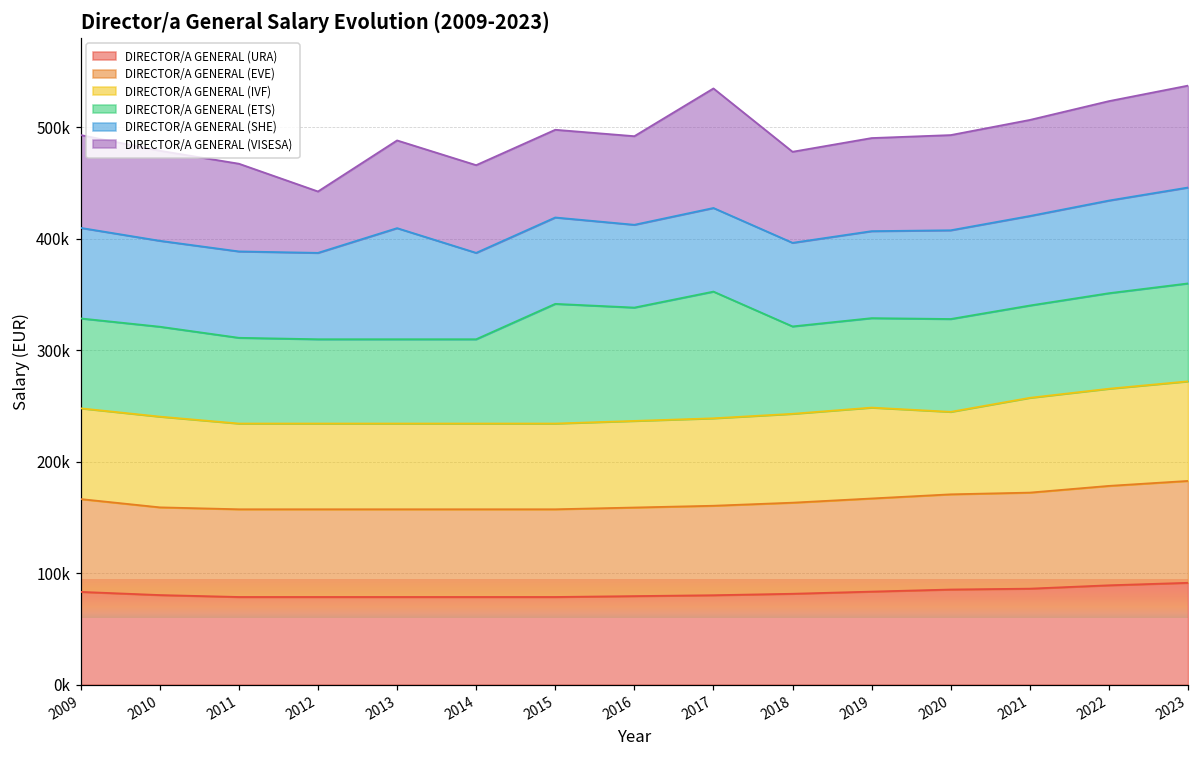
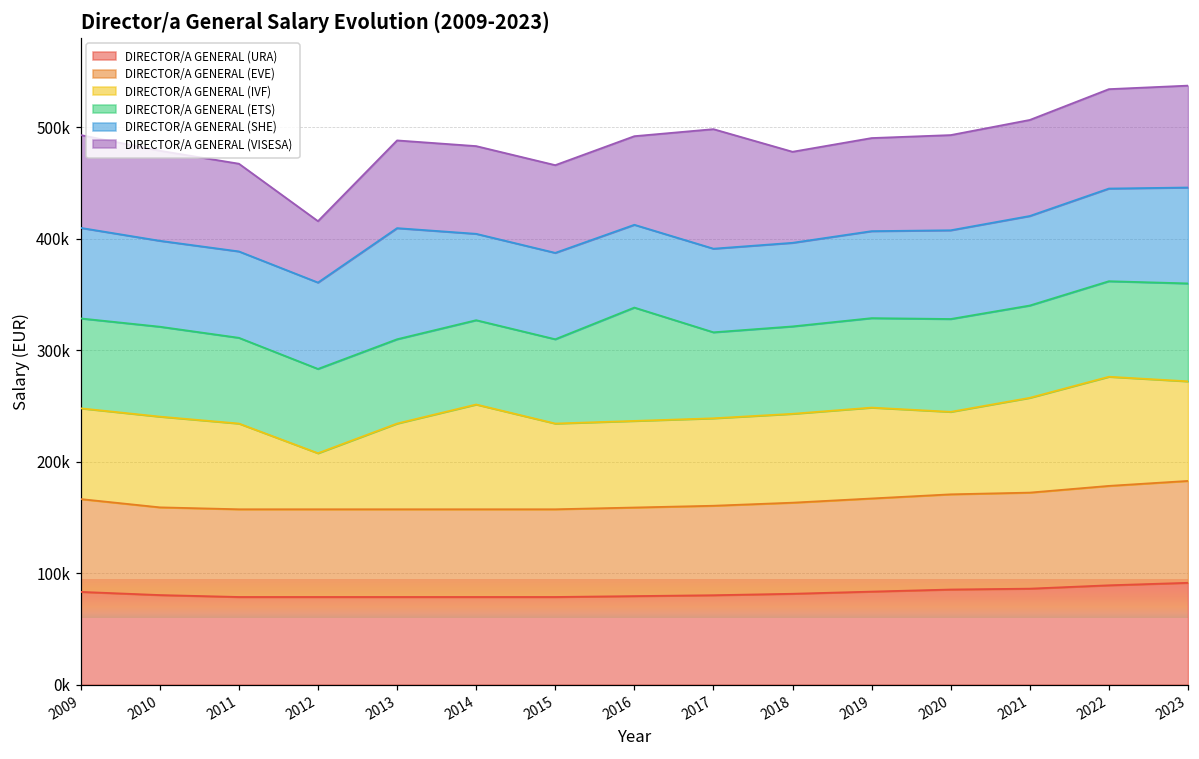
  {
    "DIRECTOR/A GENERAL (IVF)": {
      "2009": 81000,
      "2010": 81000,
      "2011": 77000,
-     "2012": 77000,
+     "2012": 50000,
      "2013": 77000,
-     "2014": 77000,
+     "2014": 94000,
      "2015": 77000,
      "2016": 78000,
      "2017": 78000,
      "2018": 80000,
      "2019": 82000,
      "2020": 74000,
      "2021": 85000,
-     "2022": 87000,
+     "2022": 98000,
      "2023": 89000
    },
    "DIRECTOR/A GENERAL (ETS)": {
      "2009": 81000,
      "2010": 81000,
      "2011": 77000,
      "2012": 76000,
      "2013": 76000,
      "2014": 76000,
-     "2015": 107000,
+     "2015": 76000,
      "2016": 102000,
-     "2017": 114000,
+     "2017": 77000,
      "2018": 78000,
      "2019": 80000,
      "2020": 83000,
      "2021": 83000,
      "2022": 86000,
      "2023": 88000
    },
    "DIRECTOR/A GENERAL (SHE)": {
      "2009": 81000,
      "2010": 77000,
      "2011": 77000,
      "2012": 77000,
      "2013": 100000,
      "2014": 77000,
      "2015": 77000,
      "2016": 74000,
      "2017": 75000,
      "2018": 75000,
      "2019": 78000,
      "2020": 80000,
      "2021": 80000,
      "2022": 83000,
      "2023": 86000
    },
    "DIRECTOR/A GENERAL (VISESA)": {
      "2009": 83000,
      "2011": 79000,
      "2012": 55000,
      "2013": 79000,
      "2014": 79000,
      "2015": 79000,
      "2016": 79000,
      "2017": 107000,
      "2018": 82000,
      "2019": 83000,
      "2020": 85000,
      "2021": 86000,
      "2022": 89000,
      "2023": 91000
    }
  }
